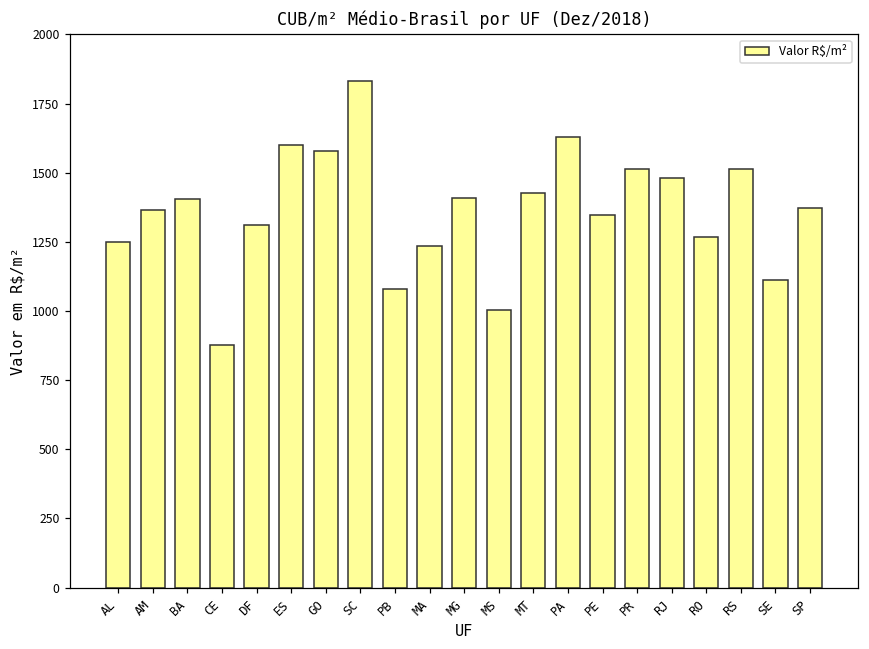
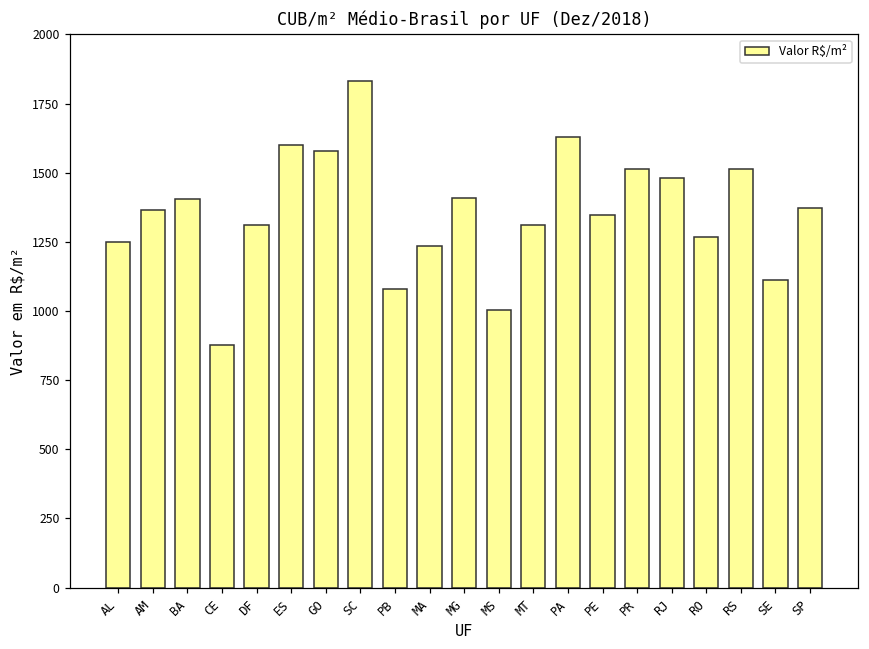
  {
    "AL": 1250,
    "AM": 1370,
    "BA": 1410,
    "CE": 880,
    "DF": 1310,
    "ES": 1600,
    "GO": 1580,
    "SC": 1830,
    "PB": 1080,
    "MA": 1230,
    "MG": 1410,
    "MS": 1000,
-   "MT": 1430,
+   "MT": 1310,
    "PA": 1630,
    "PE": 1350,
    "PR": 1510,
    "RJ": 1480,
    "RO": 1270,
    "RS": 1520,
    "SE": 1110,
    "SP": 1370
  }
